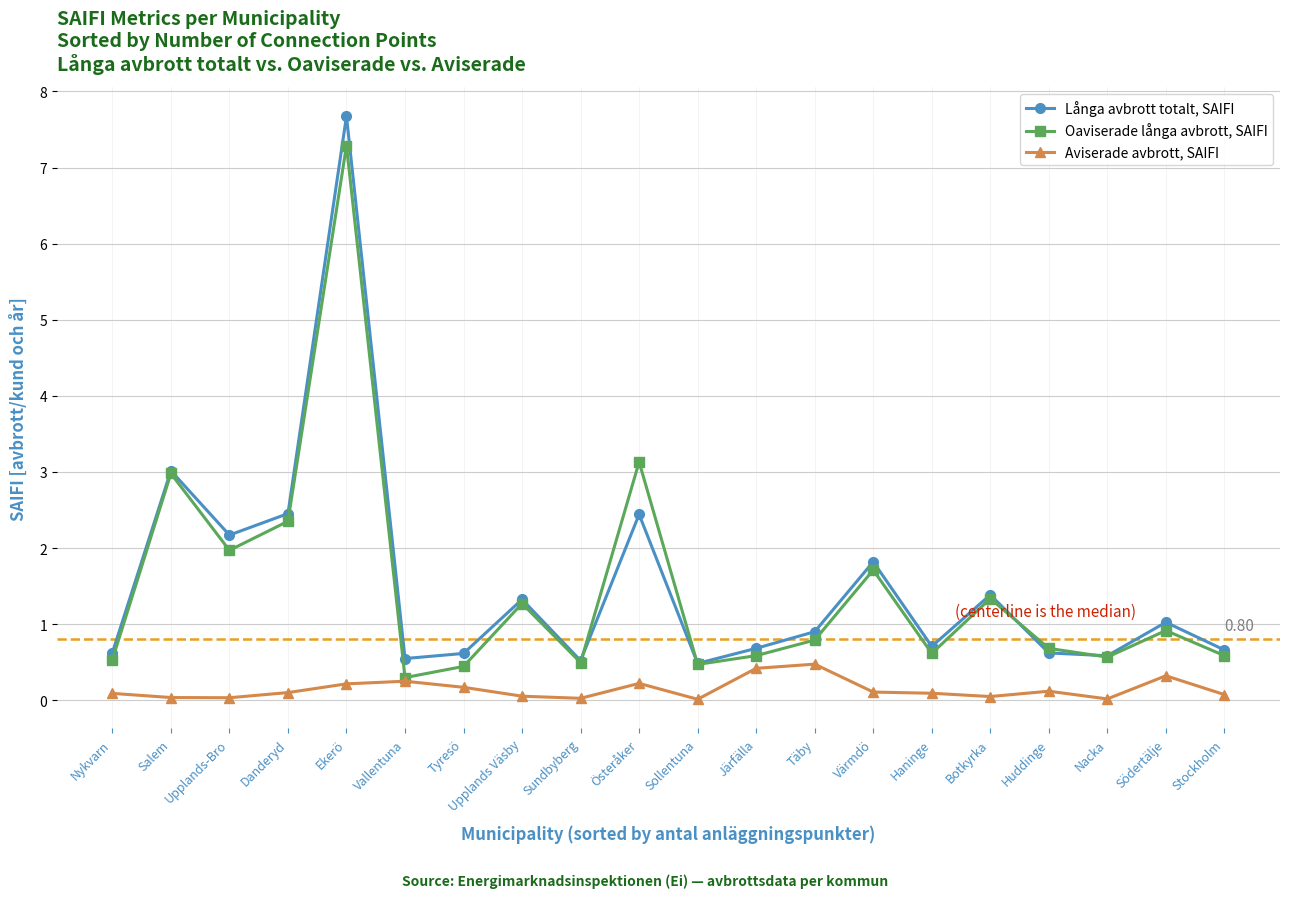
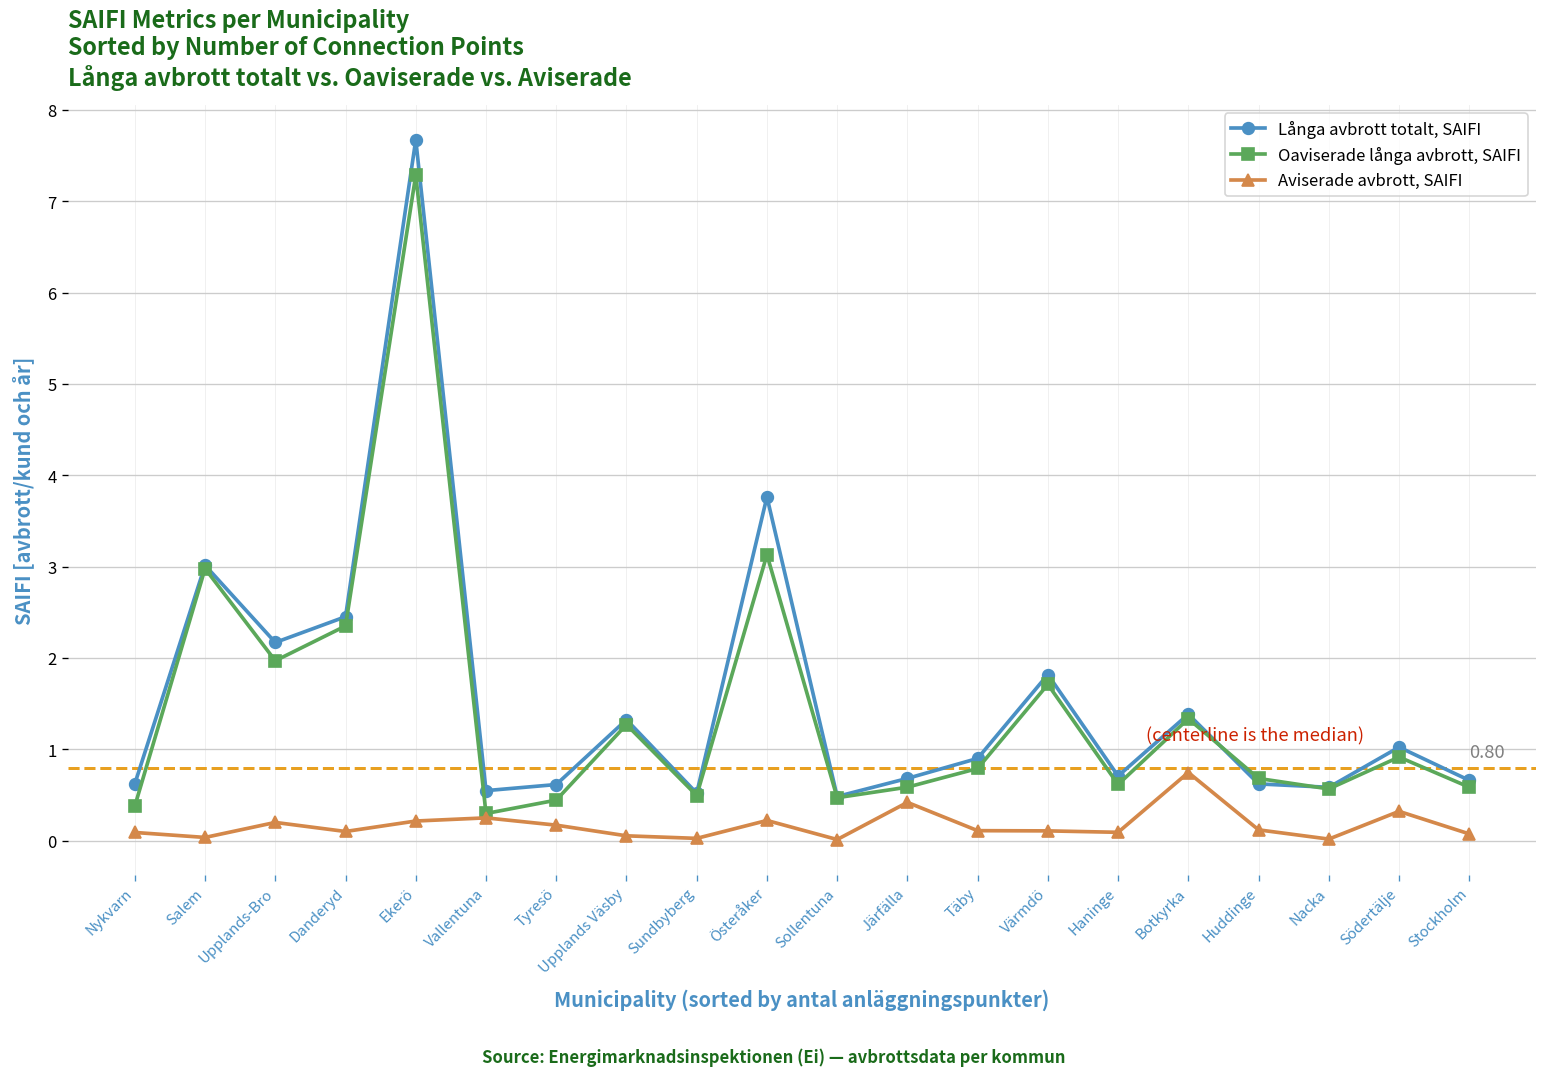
  {
    "Långa avbrott totalt, SAIFI": {
      "Nykvarn": 0.6,
      "Salem": 3.0,
      "Upplands-Bro": 2.2,
      "Danderyd": 2.5,
      "Ekerö": 7.7,
      "Vallentuna": 0.5,
      "Tyresö": 0.6,
      "Upplands Väsby": 1.3,
-     "Österåker": 2.4,
+     "Österåker": 3.8,
      "Järfälla": 0.7,
      "Täby": 0.9,
      "Värmdö": 1.8,
      "Haninge": 0.7,
      "Botkyrka": 1.4,
      "Huddinge": 0.6,
      "Södertälje": 1.0
    },
    "Oaviserade långa avbrott, SAIFI": {
-     "Nykvarn": 0.5,
+     "Nykvarn": 0.4,
      "Salem": 3.0,
      "Upplands-Bro": 2.0,
      "Danderyd": 2.4,
      "Ekerö": 7.3,
      "Vallentuna": 0.3,
      "Tyresö": 0.4,
      "Upplands Väsby": 1.3,
      "Österåker": 3.1,
      "Järfälla": 0.6,
      "Täby": 0.8,
      "Värmdö": 1.7,
      "Haninge": 0.6,
      "Botkyrka": 1.3,
      "Huddinge": 0.7,
      "Södertälje": 0.9,
      "Stockholm": 0.6
    },
    "Aviserade avbrott, SAIFI": {
      "Nykvarn": 0.1,
      "Salem": 0.0,
-     "Upplands-Bro": 0.0,
+     "Upplands-Bro": 0.2,
      "Danderyd": 0.1,
      "Ekerö": 0.2,
      "Vallentuna": 0.3,
      "Tyresö": 0.2,
      "Upplands Väsby": 0.1,
      "Sundbyberg": 0.0,
      "Österåker": 0.2,
      "Sollentuna": 0.0,
      "Järfälla": 0.4,
-     "Täby": 0.5,
+     "Täby": 0.1,
      "Värmdö": 0.1,
      "Haninge": 0.1,
-     "Botkyrka": 0.0,
+     "Botkyrka": 0.7,
      "Huddinge": 0.1,
      "Nacka": 0.0,
      "Södertälje": 0.3,
      "Stockholm": 0.1
    }
  }
